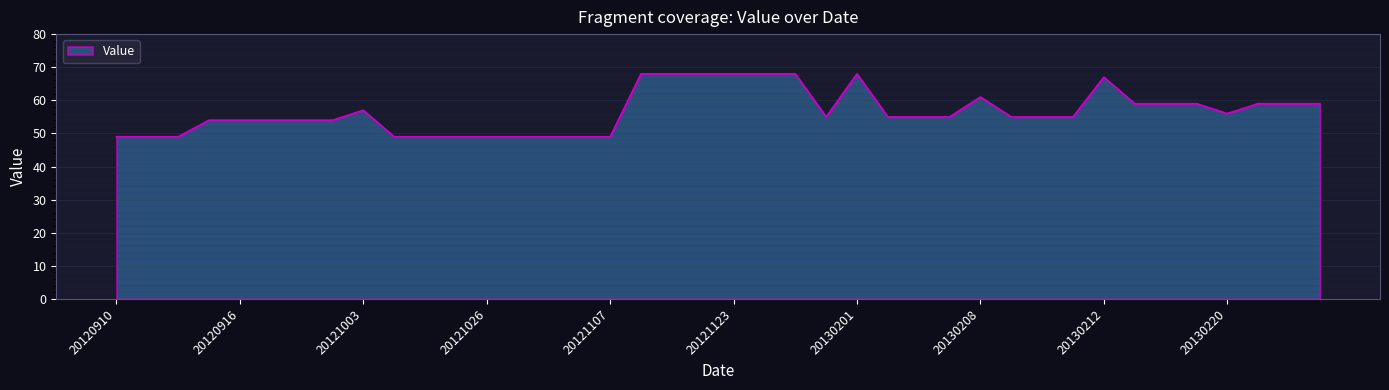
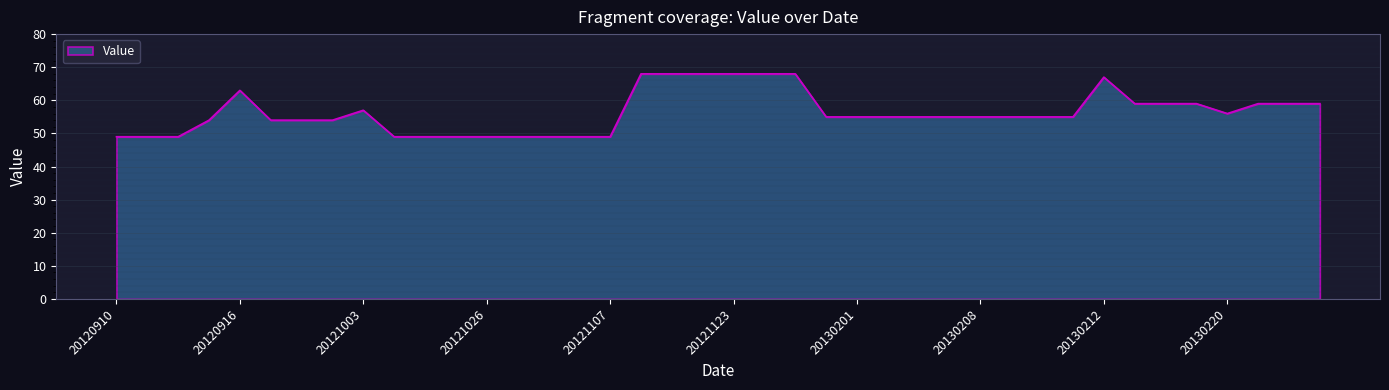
  {
    "20120910": 49,
-   "20120916": 54,
+   "20120916": 63,
    "20121003": 57,
    "20121026": 49,
    "20121107": 49,
    "20121123": 68,
-   "20130201": 68,
-   "20130208": 61,
+   "20130201": 55,
+   "20130208": 55,
    "20130212": 67,
    "20130220": 56
  }
